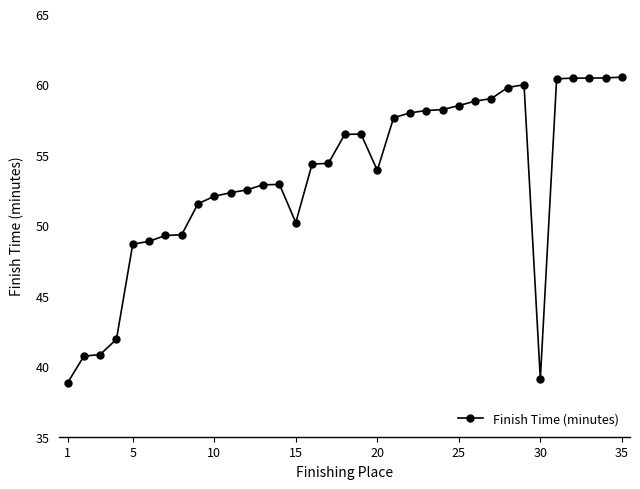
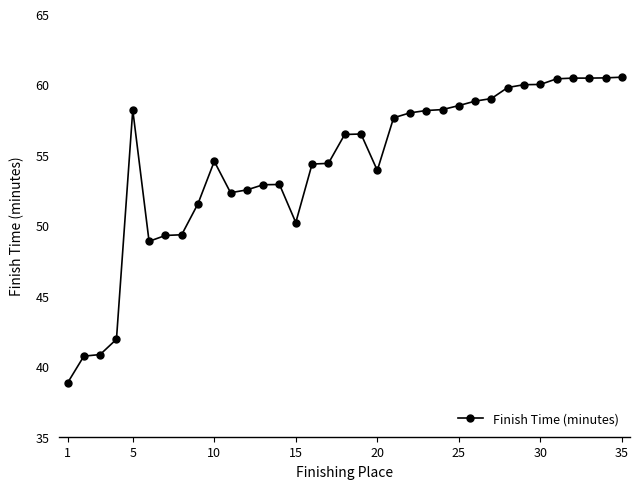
  {
    "1": 38.8,
-   "5": 48.7,
-   "10": 52.1,
+   "5": 58.2,
+   "10": 54.5,
    "15": 50.2,
    "20": 53.9,
    "25": 58.5,
-   "30": 39.1,
+   "30": 60.0,
    "35": 60.5
  }
